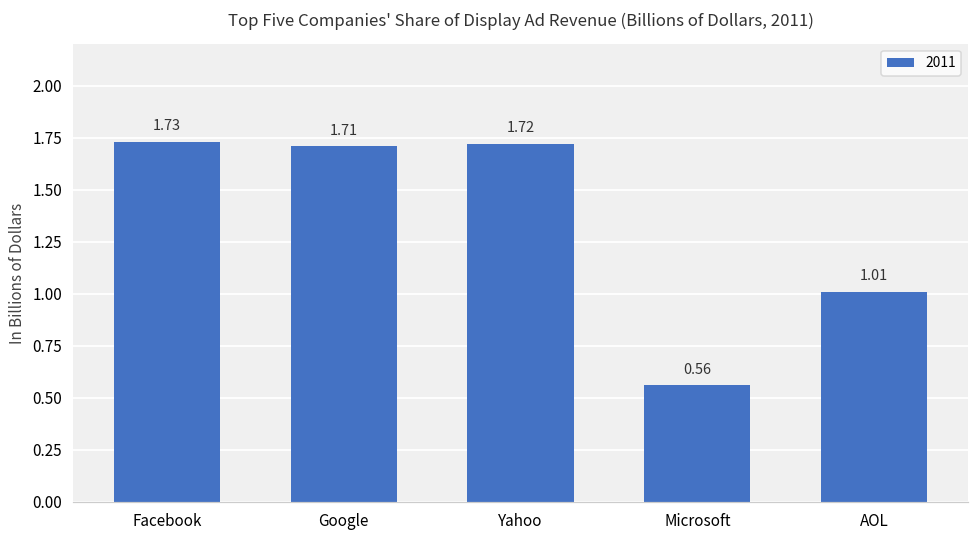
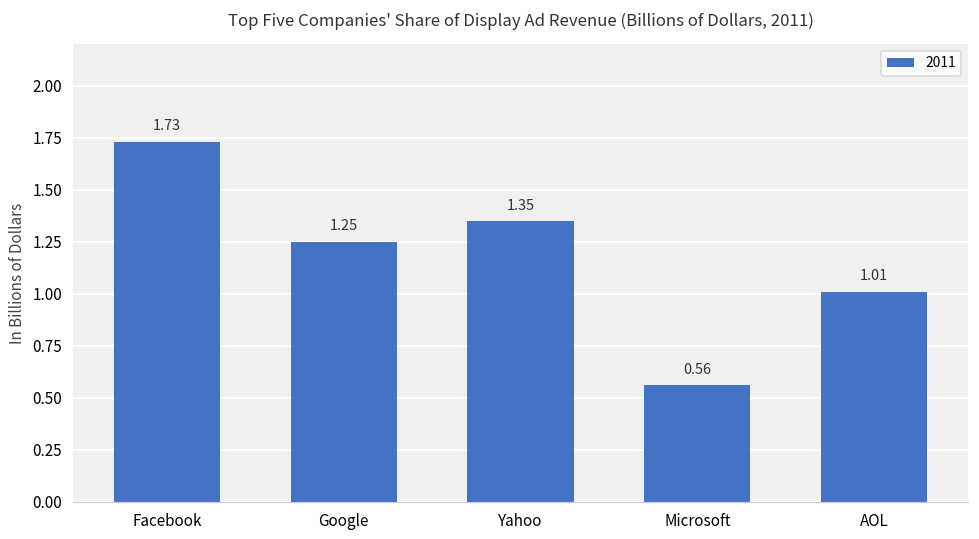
  {
    "Facebook": 1.73,
-   "Google": 1.71,
-   "Yahoo": 1.72,
+   "Google": 1.25,
+   "Yahoo": 1.35,
    "Microsoft": 0.56,
    "AOL": 1.01
  }
